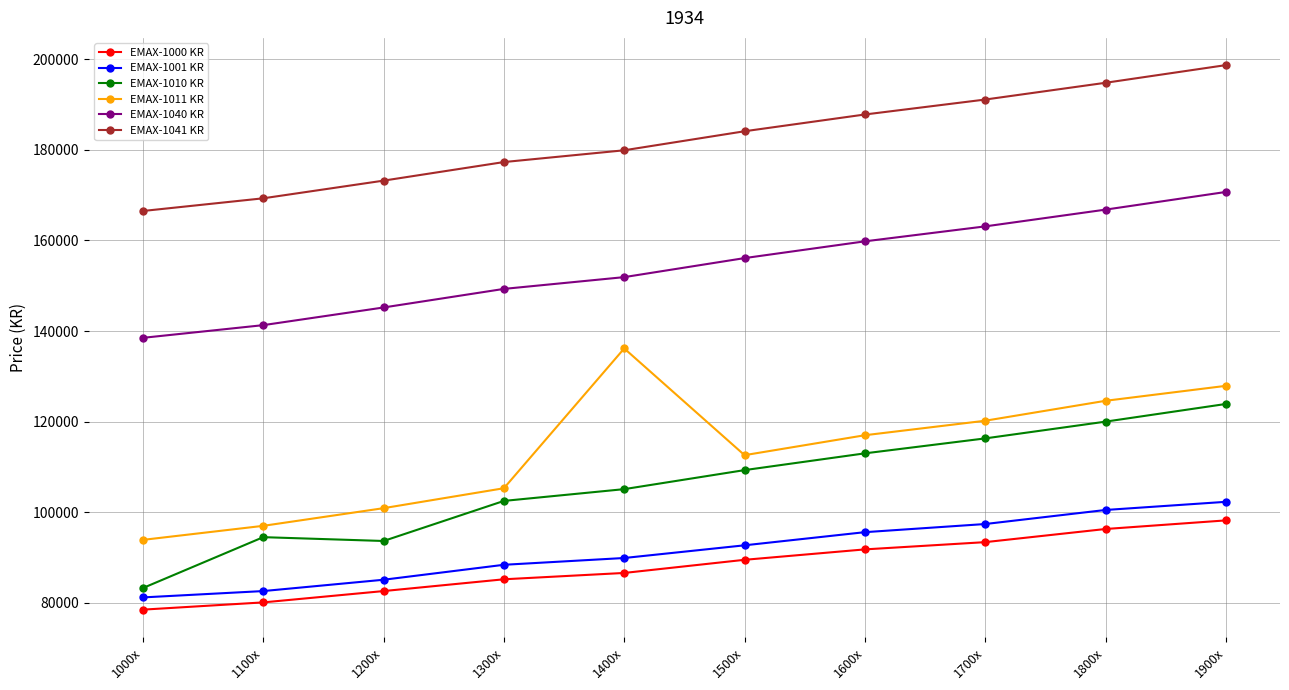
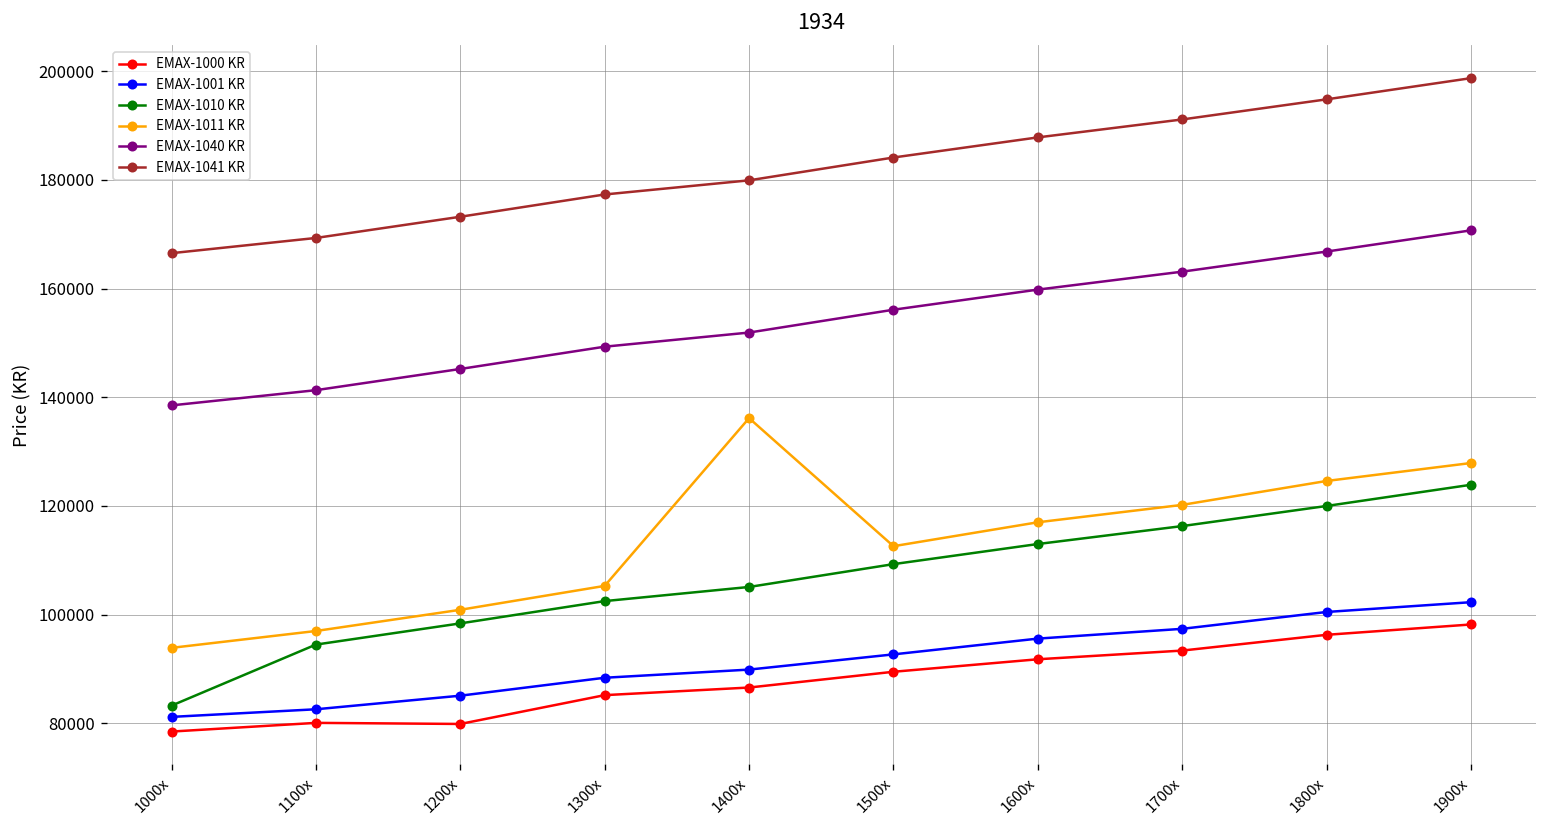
  {
    "EMAX-1000 KR": {
      "1000x": 79000,
      "1100x": 80000,
-     "1200x": 83000,
+     "1200x": 80000,
      "1300x": 85000,
      "1400x": 87000,
      "1500x": 90000,
      "1600x": 92000,
      "1700x": 93000,
      "1800x": 96000,
      "1900x": 98000
    },
    "EMAX-1001 KR": {
      "1000x": 81000,
      "1100x": 83000,
      "1200x": 85000,
      "1300x": 88000,
      "1400x": 90000,
      "1500x": 93000,
      "1600x": 96000,
      "1700x": 97000,
      "1800x": 101000,
      "1900x": 102000
    },
    "EMAX-1010 KR": {
      "1000x": 83000,
      "1100x": 95000,
-     "1200x": 94000,
+     "1200x": 98000,
      "1300x": 103000,
      "1400x": 105000,
      "1500x": 109000,
      "1600x": 113000,
      "1700x": 116000,
      "1800x": 120000,
      "1900x": 124000
    },
    "EMAX-1011 KR": {
      "1000x": 94000,
      "1100x": 97000,
      "1200x": 101000,
      "1300x": 105000,
      "1400x": 136000,
      "1500x": 113000,
      "1600x": 117000,
      "1700x": 120000,
      "1800x": 125000,
      "1900x": 128000
    },
    "EMAX-1040 KR": {
      "1000x": 139000,
      "1100x": 141000,
      "1200x": 145000,
      "1300x": 149000,
      "1400x": 152000,
      "1500x": 156000,
      "1600x": 160000,
      "1700x": 163000,
      "1800x": 167000,
      "1900x": 171000
    },
    "EMAX-1041 KR": {
      "1000x": 167000,
      "1100x": 169000,
      "1200x": 173000,
      "1300x": 177000,
      "1400x": 180000,
      "1500x": 184000,
      "1600x": 188000,
      "1700x": 191000,
      "1800x": 195000,
      "1900x": 199000
    }
  }
